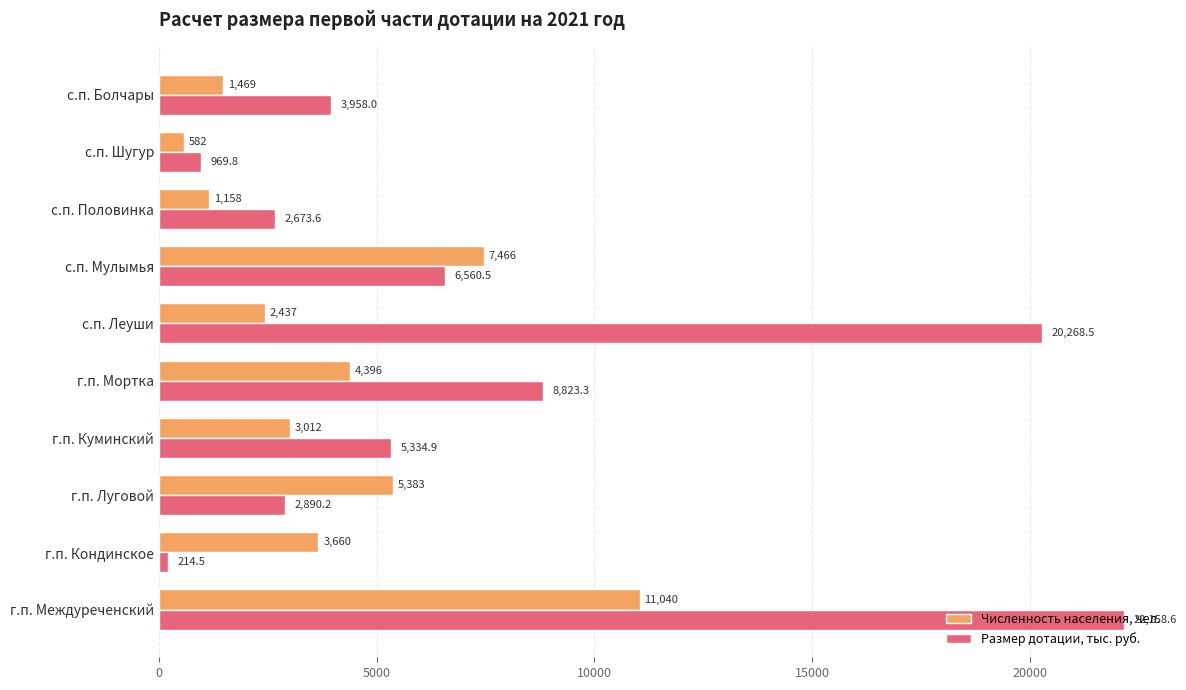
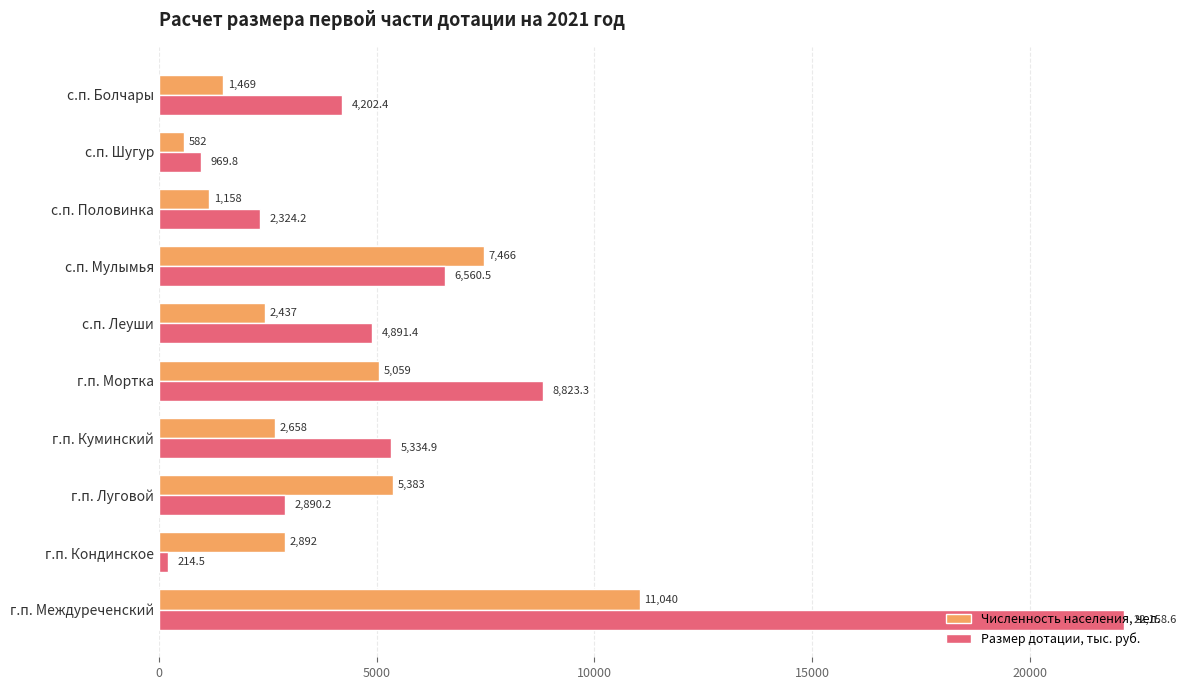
  {
    "Численность населения, чел.": {
      "с.п. Болчары": "1,469",
      "с.п. Шугур": "582",
      "с.п. Половинка": "1,158",
      "с.п. Мулымья": "7,466",
      "с.п. Леуши": "2,437",
-     "г.п. Мортка": "4,396",
-     "г.п. Куминский": "3,012",
+     "г.п. Мортка": "5,059",
+     "г.п. Куминский": "2,658",
      "г.п. Луговой": "5,383",
-     "г.п. Кондинское": "3,660",
+     "г.п. Кондинское": "2,892",
      "г.п. Междуреченский": "11,040"
    },
    "Размер дотации, тыс. руб.": {
-     "с.п. Болчары": "3,958.0",
+     "с.п. Болчары": "4,202.4",
      "с.п. Шугур": "969.8",
-     "с.п. Половинка": "2,673.6",
+     "с.п. Половинка": "2,324.2",
      "с.п. Мулымья": "6,560.5",
-     "с.п. Леуши": "20,268.5",
+     "с.п. Леуши": "4,891.4",
      "г.п. Мортка": "8,823.3",
      "г.п. Куминский": "5,334.9",
      "г.п. Луговой": "2,890.2",
      "г.п. Кондинское": "214.5",
      "г.п. Междуреченский": "22,158.6"
    }
  }
